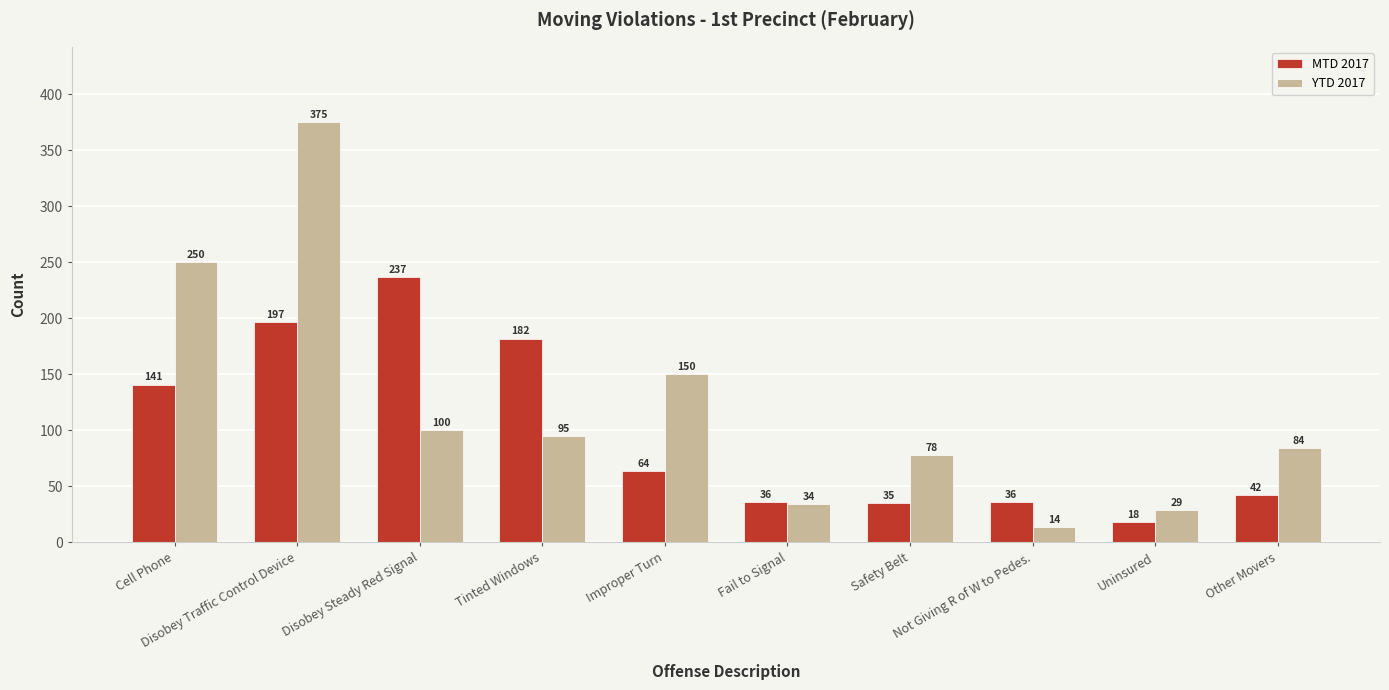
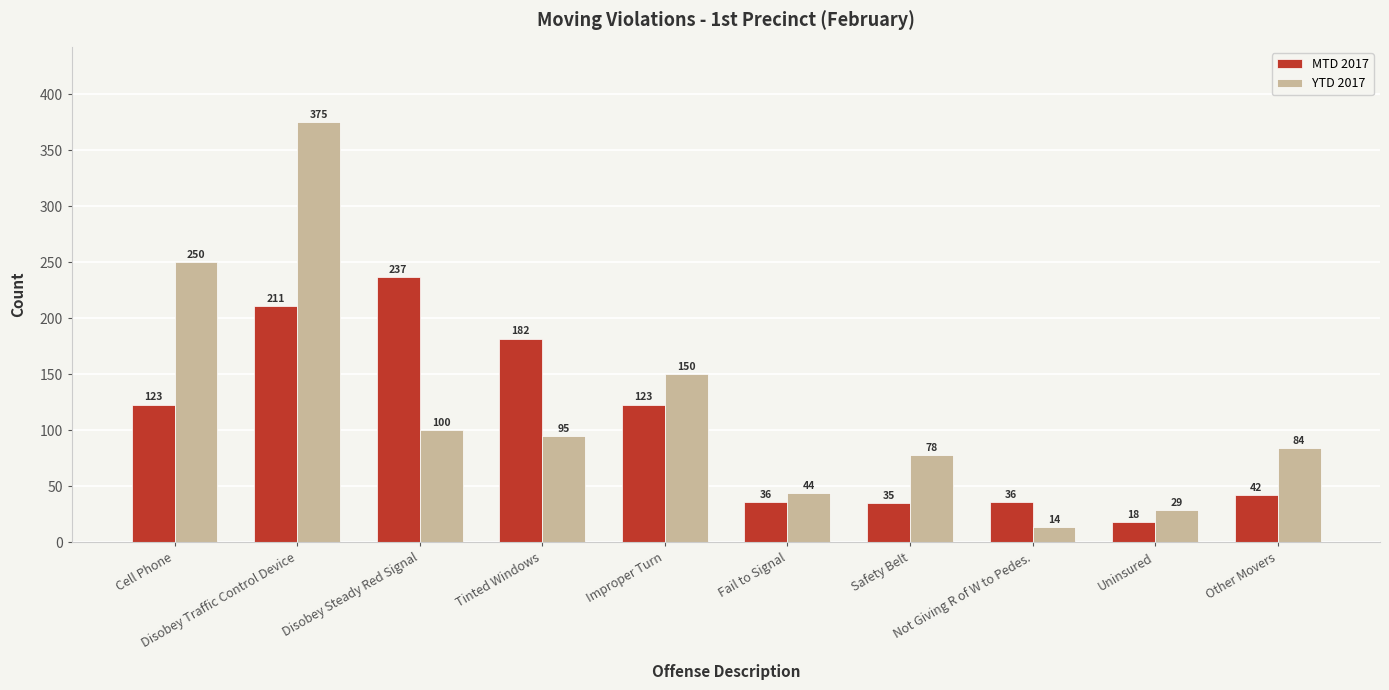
  {
    "MTD 2017": {
-     "Cell Phone": 141,
-     "Disobey Traffic Control Device": 197,
+     "Cell Phone": 123,
+     "Disobey Traffic Control Device": 211,
      "Disobey Steady Red Signal": 237,
      "Tinted Windows": 182,
-     "Improper Turn": 64,
+     "Improper Turn": 123,
      "Fail to Signal": 36,
      "Safety Belt": 35,
      "Not Giving R of W to Pedes.": 36,
      "Uninsured": 18,
      "Other Movers": 42
    },
    "YTD 2017": {
      "Cell Phone": 250,
      "Disobey Traffic Control Device": 375,
      "Disobey Steady Red Signal": 100,
      "Tinted Windows": 95,
      "Improper Turn": 150,
-     "Fail to Signal": 34,
+     "Fail to Signal": 44,
      "Safety Belt": 78,
      "Not Giving R of W to Pedes.": 14,
      "Uninsured": 29,
      "Other Movers": 84
    }
  }
